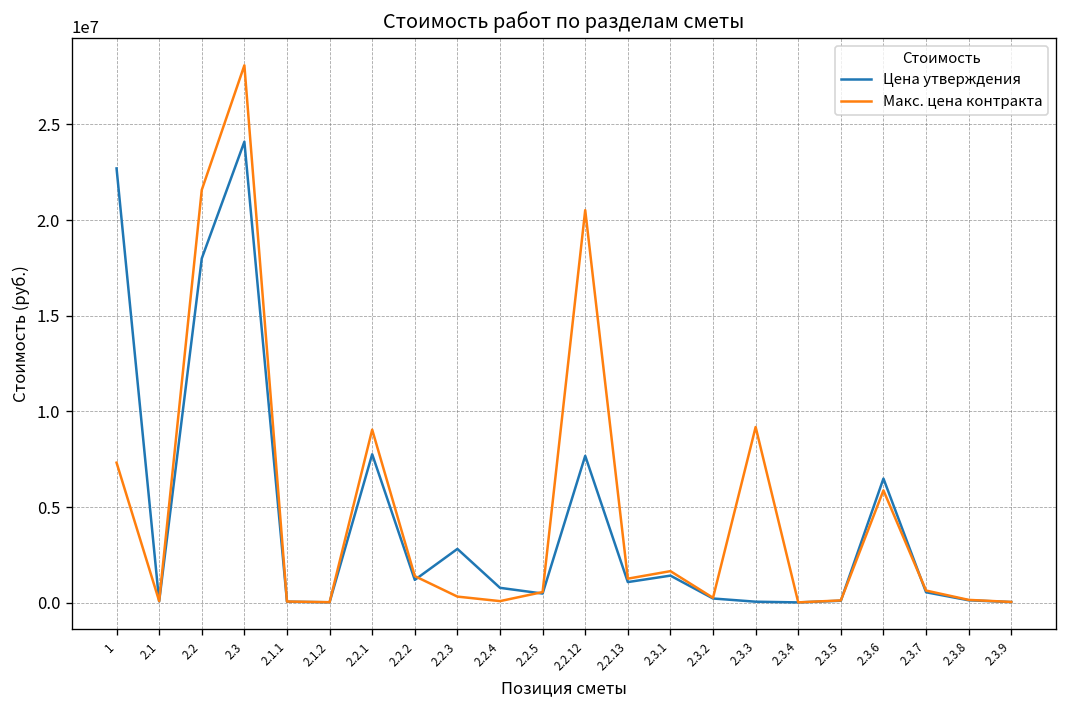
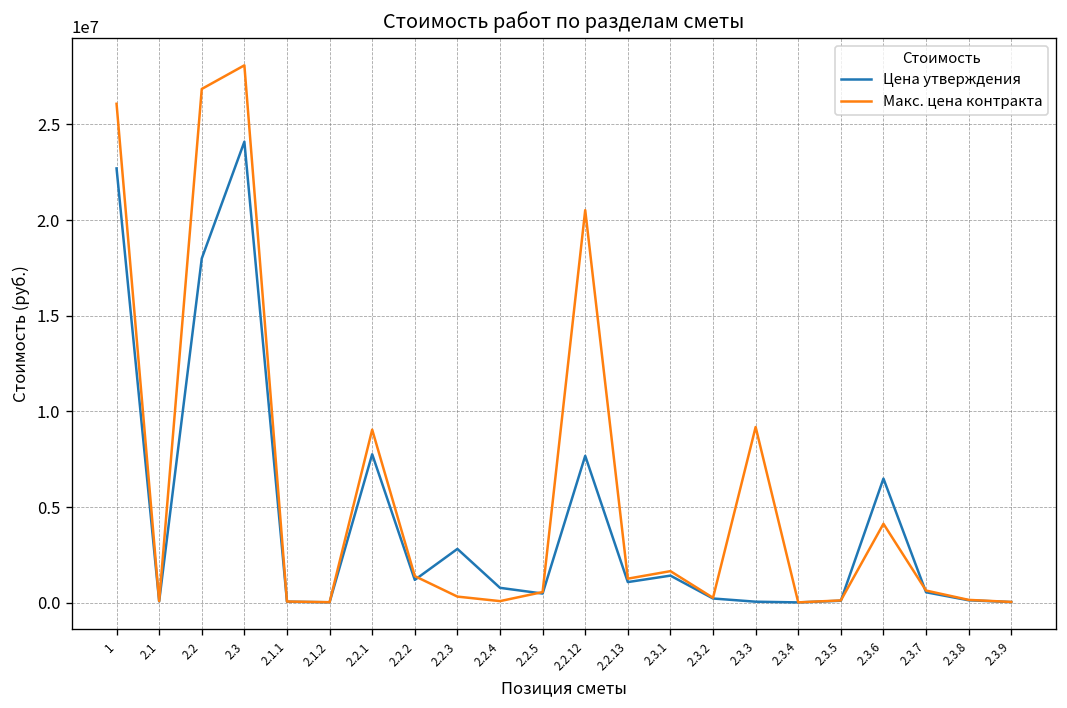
  {
    "Цена утверждения": {
      "1": 22700000,
      "2.2": 18000000,
      "2.3": 24100000,
      "2.2.1": 7800000,
      "2.2.2": 1200000,
      "2.2.3": 2800000,
      "2.2.4": 800000,
      "2.2.12": 7700000,
      "2.2.13": 1100000,
      "2.3.1": 1400000,
      "2.3.3": 0,
      "2.3.6": 6500000
    },
    "Макс. цена контракта": {
-     "1": 7300000,
-     "2.2": 21600000,
+     "1": 26100000,
+     "2.2": 26900000,
      "2.3": 28100000,
      "2.2.1": 9000000,
      "2.2.2": 1400000,
      "2.2.3": 300000,
      "2.2.4": 100000,
      "2.2.12": 20500000,
      "2.2.13": 1300000,
      "2.3.1": 1600000,
      "2.3.3": 9200000,
-     "2.3.6": 5900000
+     "2.3.6": 4100000
    }
  }
